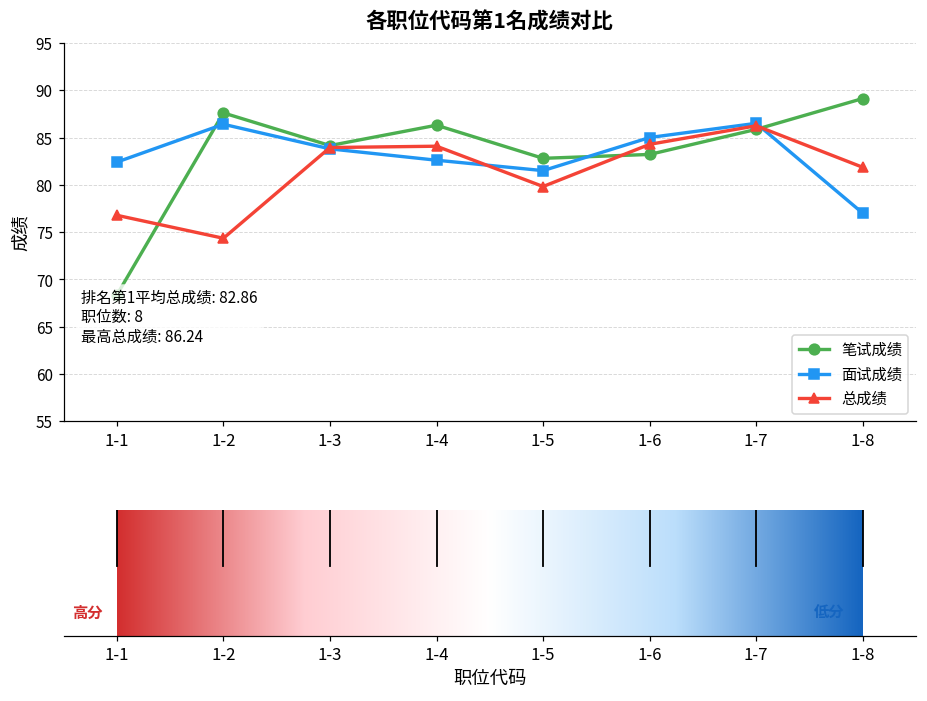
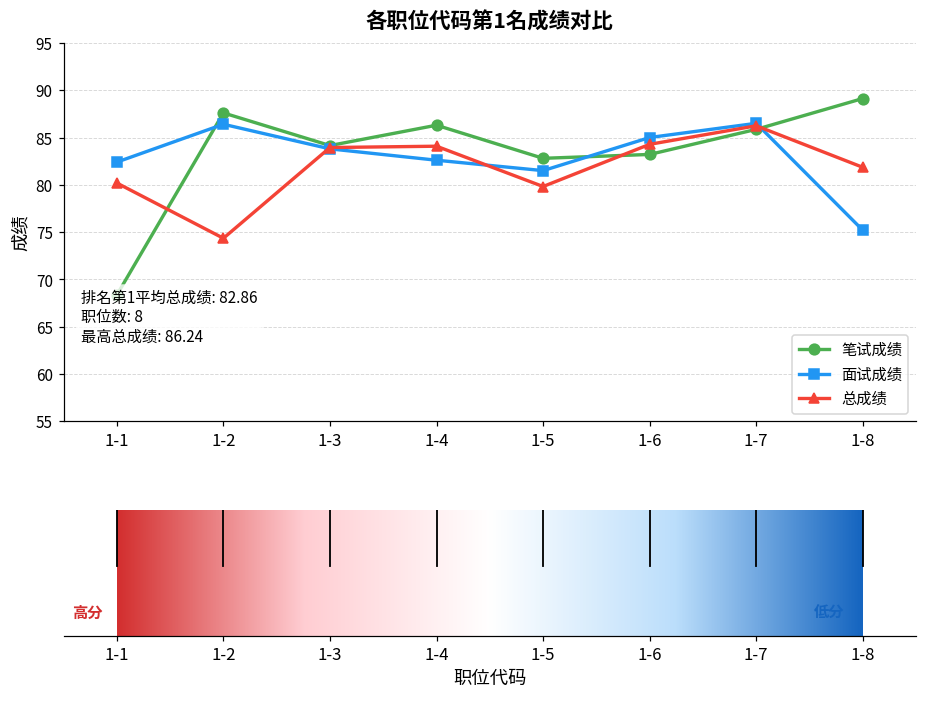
  {
    "笔试成绩": {
      "1-2": 88,
      "1-4": 86,
      "1-5": 83,
      "1-6": 83,
      "1-7": 86,
      "1-8": 89
    },
    "面试成绩": {
      "1-1": 82,
      "1-2": 86,
      "1-4": 83,
      "1-5": 82,
      "1-6": 85,
-     "1-8": 77
+     "1-8": 75
    },
    "总成绩": {
-     "1-1": 77,
+     "1-1": 80,
      "1-2": 74,
      "1-4": 84,
      "1-5": 80,
      "1-6": 84,
      "1-8": 82
    }
  }
